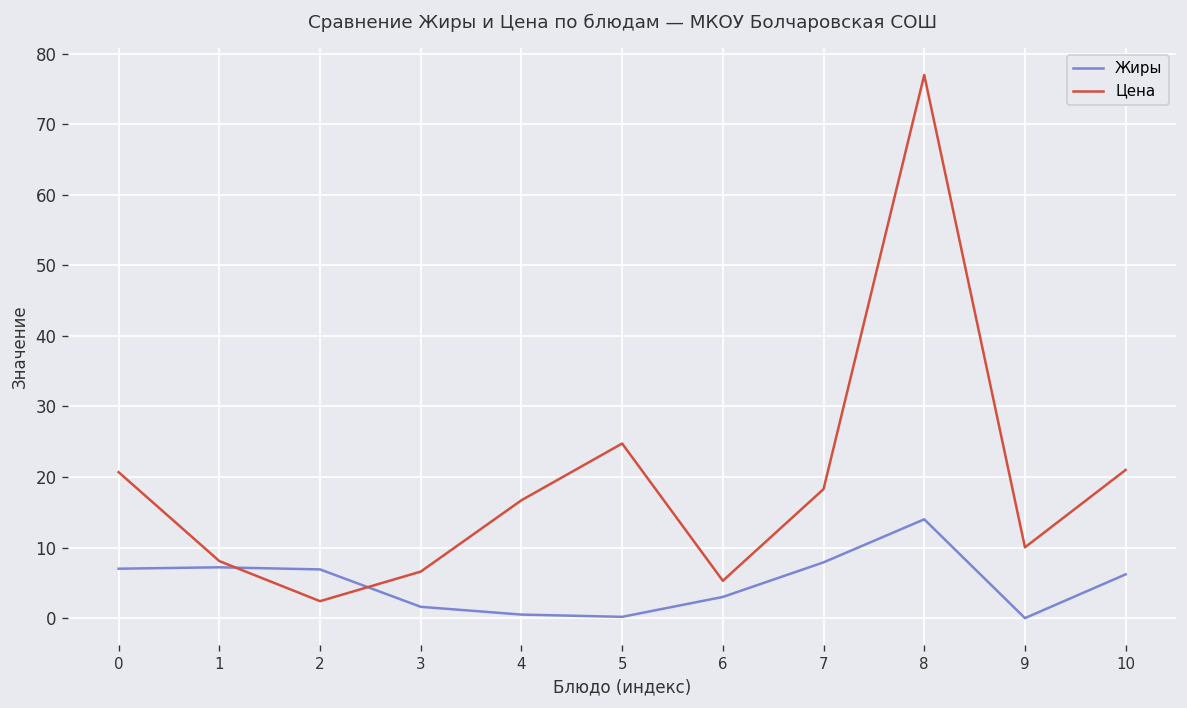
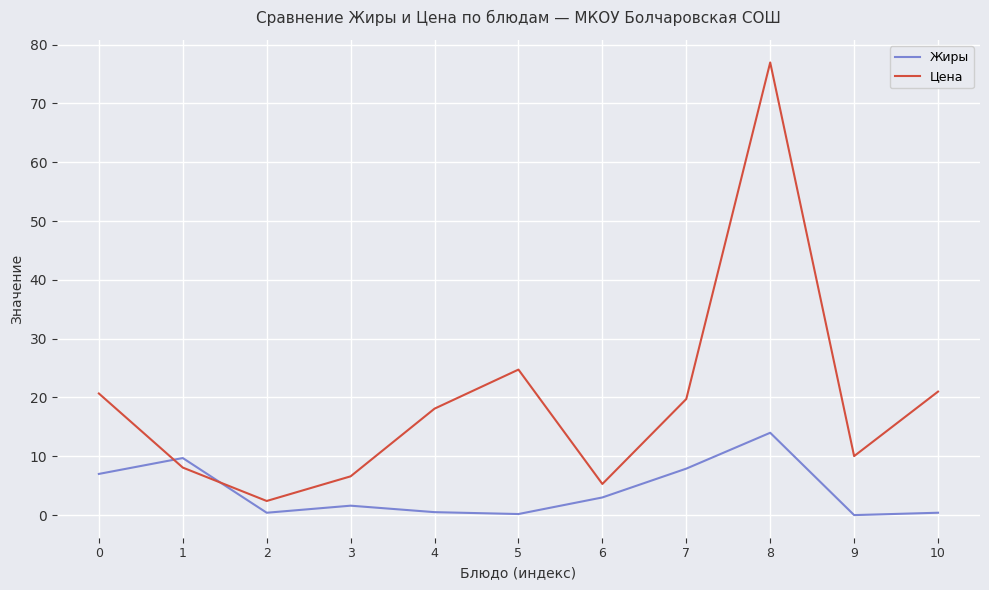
  {
    "Жиры": {
      "0": 7,
-     "1": 7,
-     "2": 7,
+     "1": 10,
+     "2": 0,
      "3": 2,
      "4": 1,
      "5": 0,
      "6": 3,
      "7": 8,
      "8": 14,
      "9": 0,
-     "10": 6
+     "10": 0
    },
    "Цена": {
      "0": 21,
      "1": 8,
      "2": 2,
      "3": 7,
-     "4": 17,
+     "4": 18,
      "5": 25,
      "6": 5,
-     "7": 18,
+     "7": 20,
      "8": 77,
      "9": 10,
      "10": 21
    }
  }
